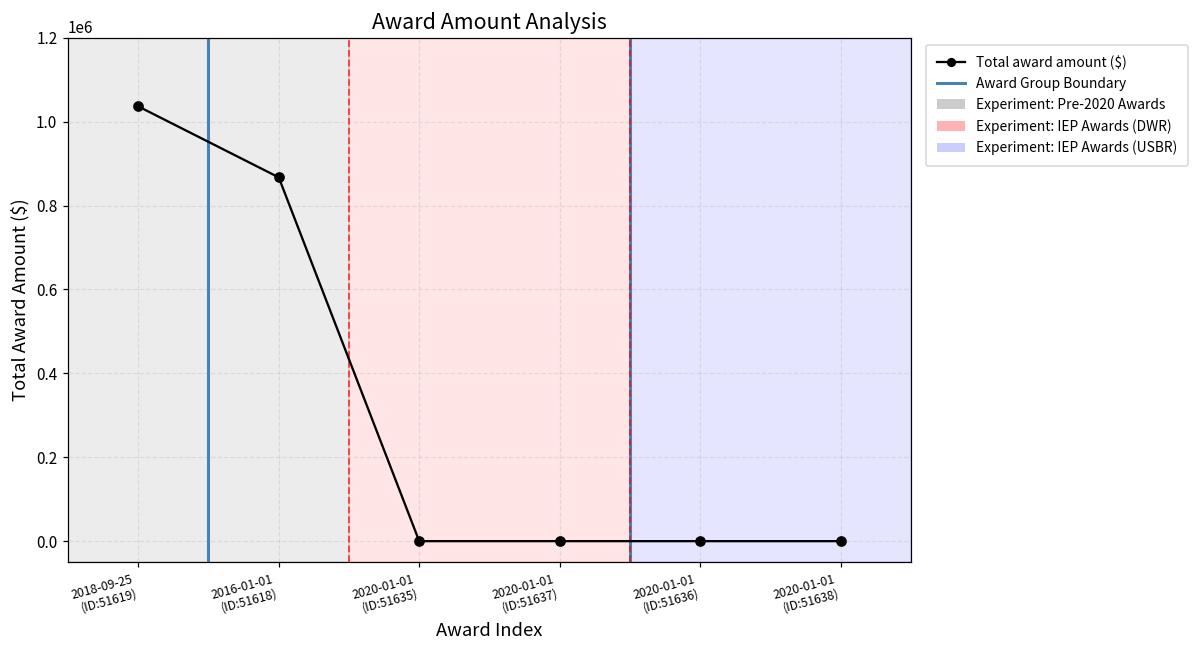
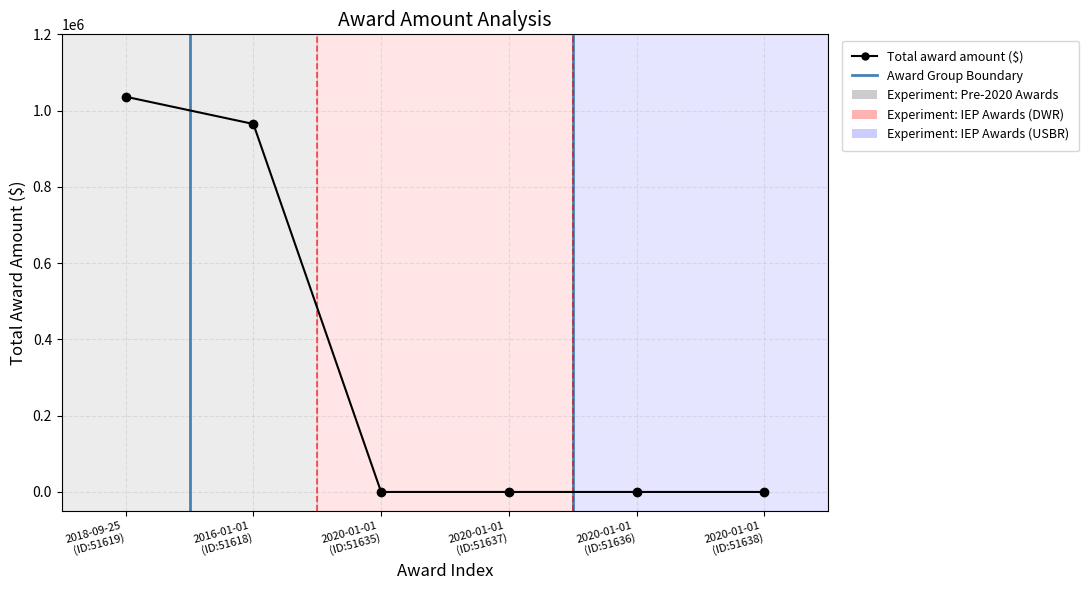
  {
    "2018-09-25 (ID:51619)": 1040000,
-   "2016-01-01 (ID:51618)": 870000,
+   "2016-01-01 (ID:51618)": 960000,
    "2020-01-01 (ID:51635)": 0,
    "2020-01-01 (ID:51637)": 0,
    "2020-01-01 (ID:51636)": 0,
    "2020-01-01 (ID:51638)": 0
  }
